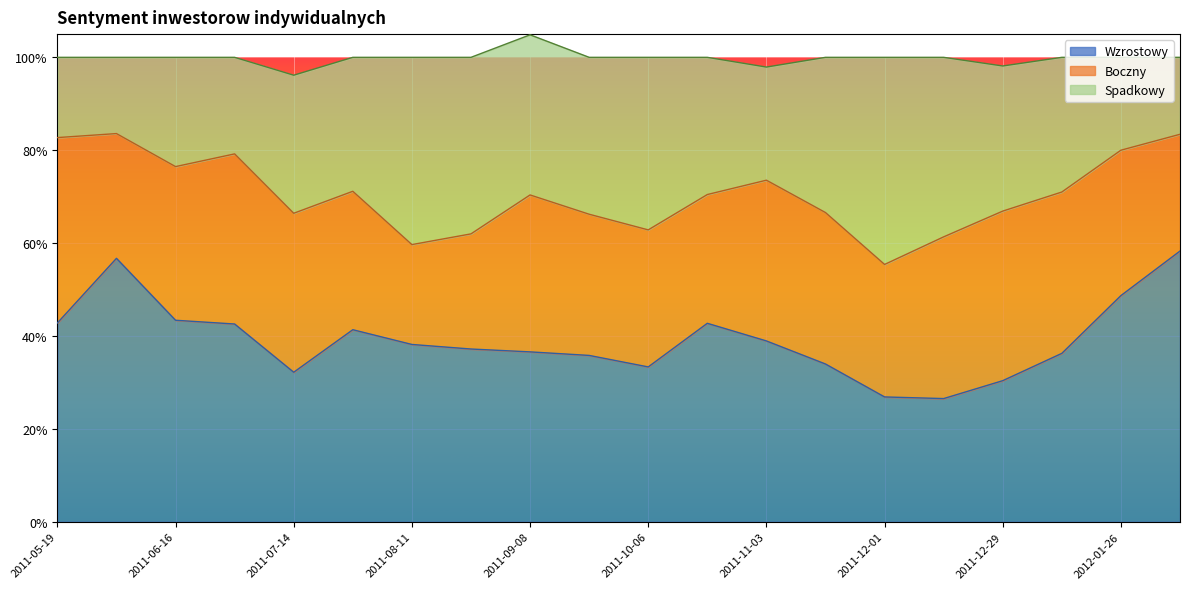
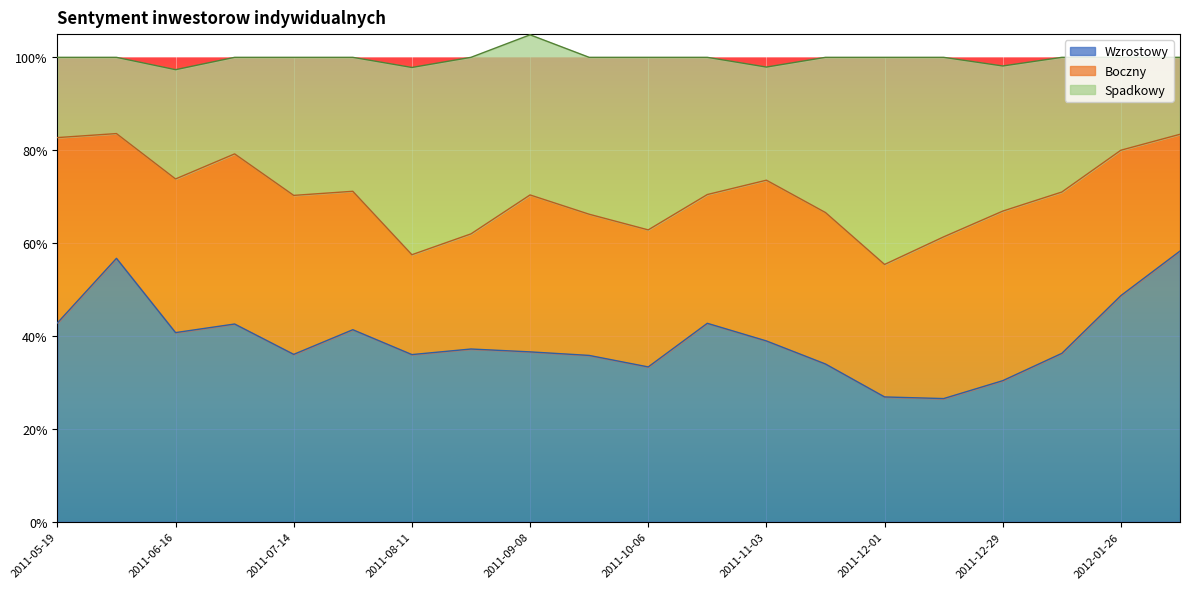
  {
    "Wzrostowy": {
      "2011-05-19": "43%",
-     "2011-06-16": "43%",
-     "2011-07-14": "32%",
-     "2011-08-11": "38%",
+     "2011-06-16": "41%",
+     "2011-07-14": "36%",
+     "2011-08-11": "36%",
      "2011-09-08": "37%",
      "2011-10-06": "33%",
      "2011-11-03": "39%",
      "2011-12-01": "27%",
      "2011-12-29": "30%",
      "2012-01-26": "49%"
    },
    "Boczny": {
      "2011-05-19": "40%",
      "2011-06-16": "33%",
      "2011-07-14": "34%",
      "2011-08-11": "22%",
      "2011-09-08": "34%",
      "2011-10-06": "30%",
      "2011-11-03": "35%",
      "2011-12-01": "29%",
      "2011-12-29": "37%",
      "2012-01-26": "31%"
    },
    "Spadkowy": {
      "2011-05-19": "17%",
      "2011-06-16": "24%",
      "2011-07-14": "30%",
      "2011-08-11": "40%",
      "2011-09-08": "34%",
      "2011-10-06": "37%",
      "2011-11-03": "24%",
      "2011-12-01": "45%",
      "2011-12-29": "31%"
    }
  }
